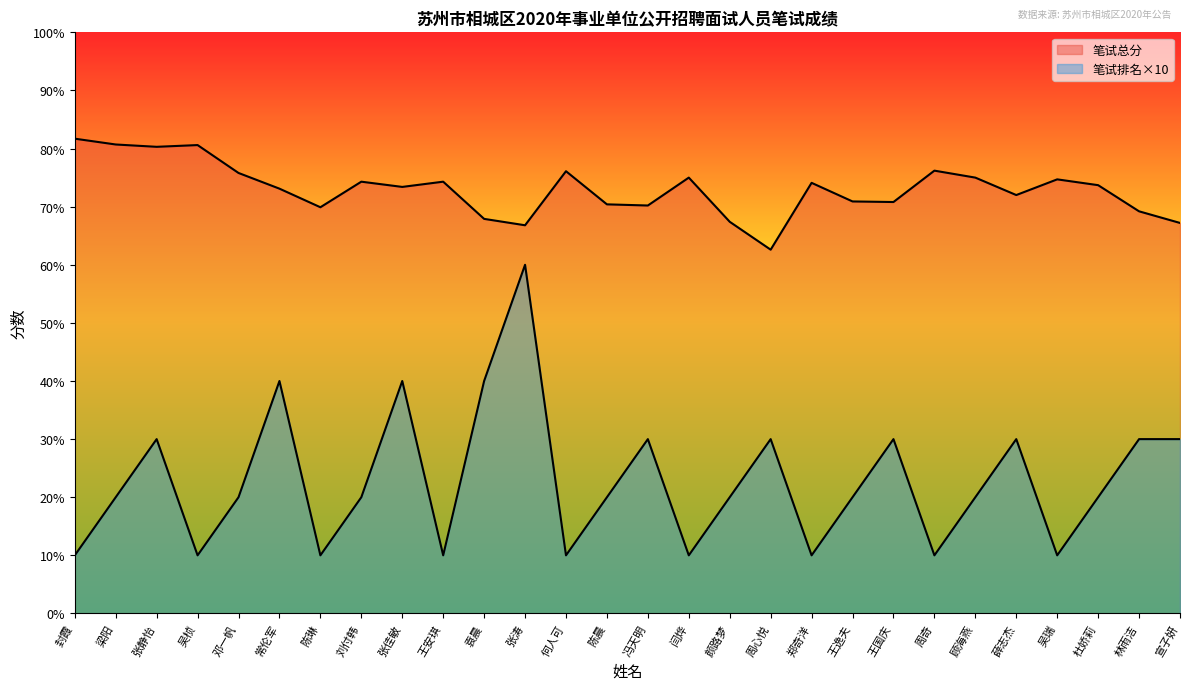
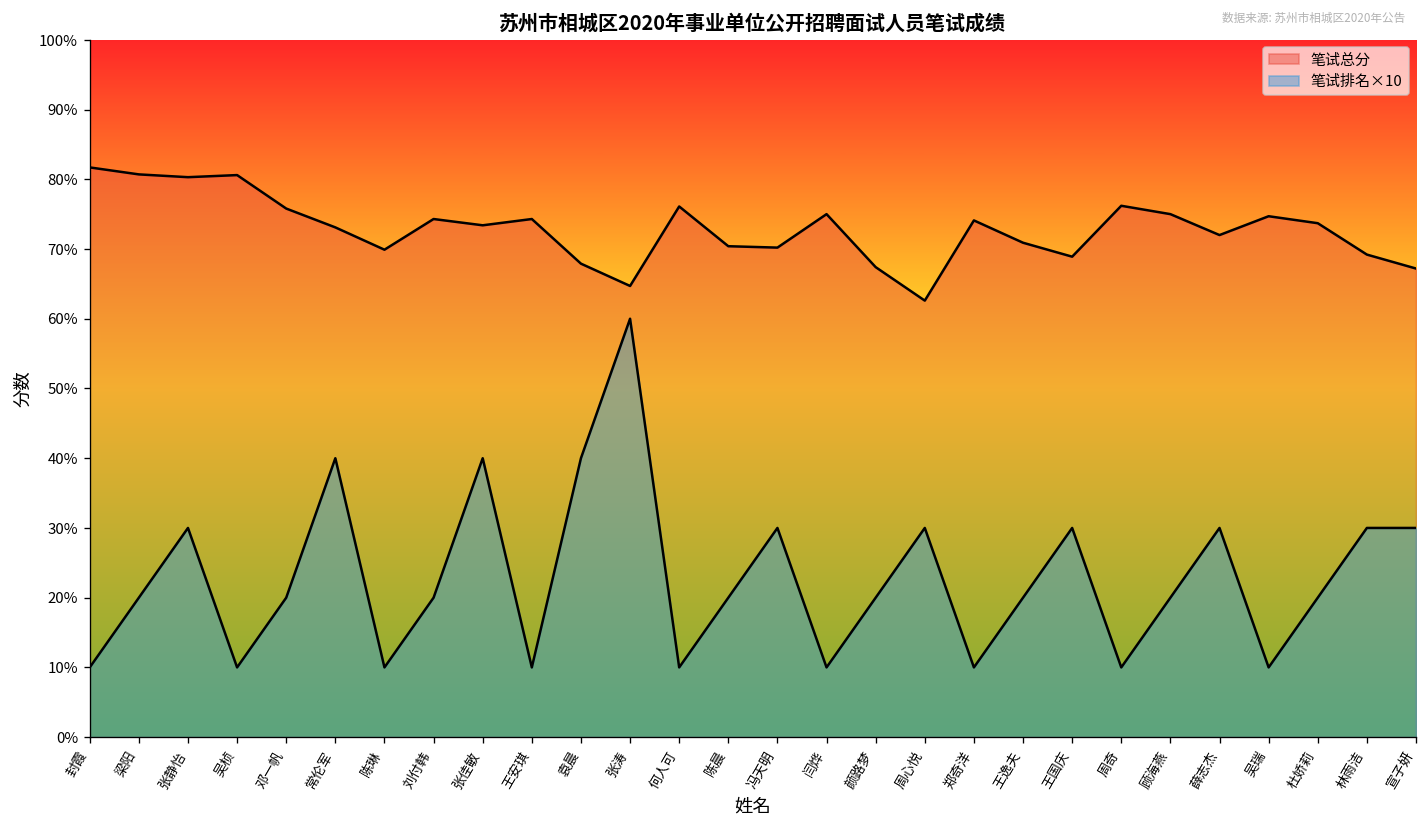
  {
    "笔试总分": {
      "封霞": "82%",
      "梁阳": "81%",
      "张静怡": "80%",
      "吴桢": "81%",
      "邓一帆": "76%",
      "常伦军": "73%",
      "陈琳": "70%",
      "刘付韩": "74%",
      "张佳敏": "73%",
      "王安琪": "74%",
      "袁晨": "68%",
-     "张涛": "67%",
+     "张涛": "65%",
      "何人可": "76%",
      "陈晨": "70%",
      "冯天明": "70%",
      "闫烨": "75%",
      "颜路梦": "67%",
      "周心悦": "63%",
      "郑奇洋": "74%",
      "王逸夫": "71%",
-     "王国庆": "71%",
+     "王国庆": "69%",
      "周奇": "76%",
      "顾海燕": "75%",
      "薛志杰": "72%",
      "吴瑞": "75%",
      "杜娇莉": "74%",
      "林雨洁": "69%",
      "宣子妍": "67%"
    },
    "笔试排名×10": {
      "封霞": "10%",
      "梁阳": "20%",
      "张静怡": "30%",
      "吴桢": "10%",
      "邓一帆": "20%",
      "常伦军": "40%",
      "陈琳": "10%",
      "刘付韩": "20%",
      "张佳敏": "40%",
      "王安琪": "10%",
      "袁晨": "40%",
      "张涛": "60%",
      "何人可": "10%",
      "陈晨": "20%",
      "冯天明": "30%",
      "闫烨": "10%",
      "颜路梦": "20%",
      "周心悦": "30%",
      "郑奇洋": "10%",
      "王逸夫": "20%",
      "王国庆": "30%",
      "周奇": "10%",
      "顾海燕": "20%",
      "薛志杰": "30%",
      "吴瑞": "10%",
      "杜娇莉": "20%",
      "林雨洁": "30%",
      "宣子妍": "30%"
    }
  }
